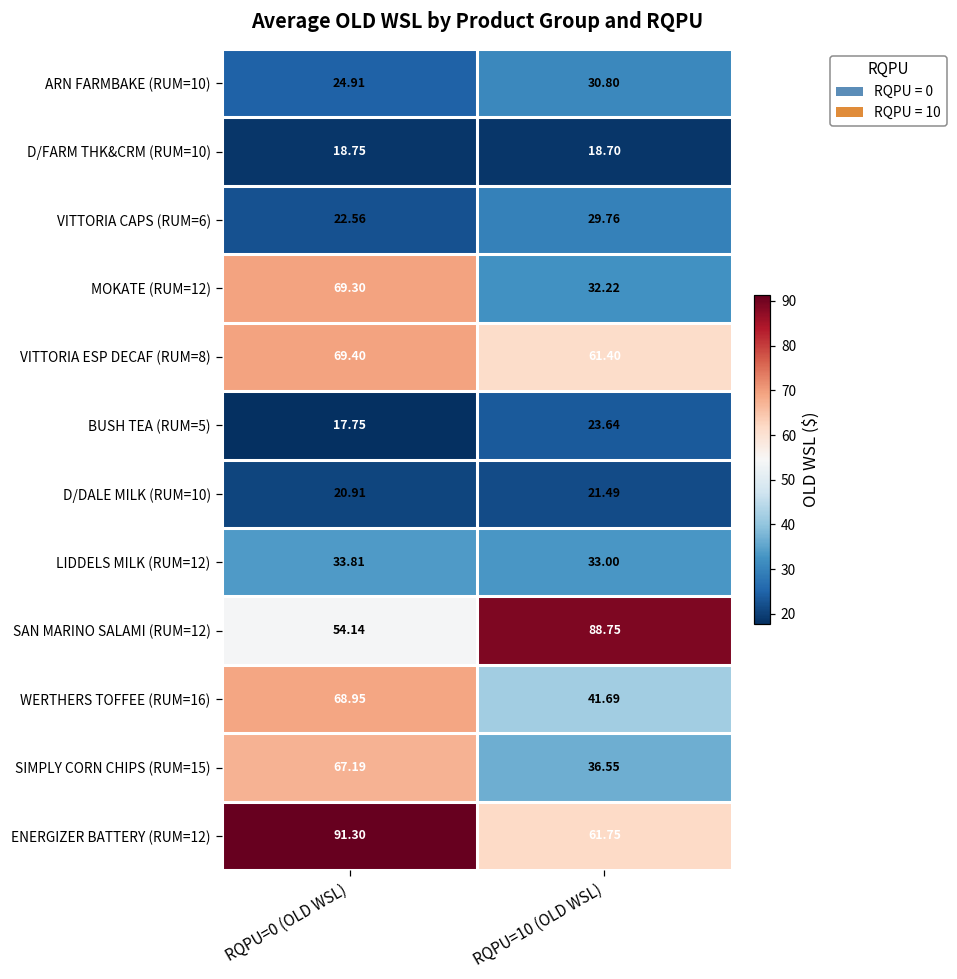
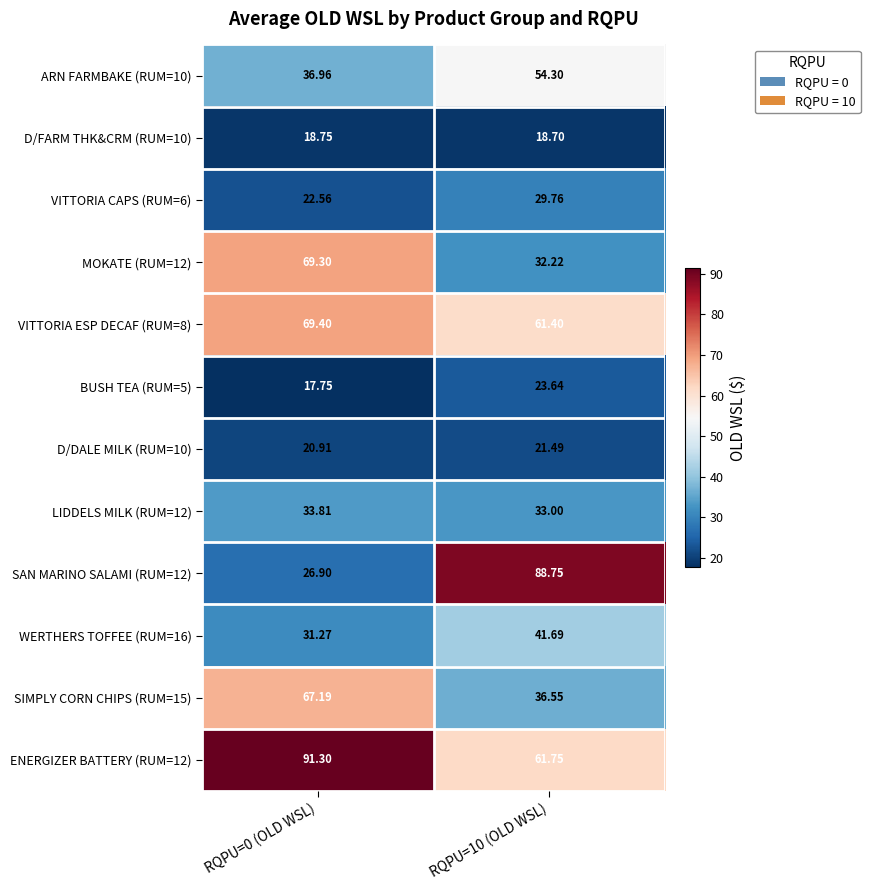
  {
    "ARN FARMBAKE (RUM=10)": {
-     "RQPU=0 (OLD WSL)": 24.91,
-     "RQPU=10 (OLD WSL)": 30.80
+     "RQPU=0 (OLD WSL)": 36.96,
+     "RQPU=10 (OLD WSL)": 54.30
    },
    "D/FARM THK&CRM (RUM=10)": {
      "RQPU=0 (OLD WSL)": 18.75,
      "RQPU=10 (OLD WSL)": 18.70
    },
    "VITTORIA CAPS (RUM=6)": {
      "RQPU=0 (OLD WSL)": 22.56,
      "RQPU=10 (OLD WSL)": 29.76
    },
    "MOKATE (RUM=12)": {
      "RQPU=0 (OLD WSL)": 69.30,
      "RQPU=10 (OLD WSL)": 32.22
    },
    "VITTORIA ESP DECAF (RUM=8)": {
      "RQPU=0 (OLD WSL)": 69.40,
      "RQPU=10 (OLD WSL)": 61.40
    },
    "BUSH TEA (RUM=5)": {
      "RQPU=0 (OLD WSL)": 17.75,
      "RQPU=10 (OLD WSL)": 23.64
    },
    "D/DALE MILK (RUM=10)": {
      "RQPU=0 (OLD WSL)": 20.91,
      "RQPU=10 (OLD WSL)": 21.49
    },
    "LIDDELS MILK (RUM=12)": {
      "RQPU=0 (OLD WSL)": 33.81,
      "RQPU=10 (OLD WSL)": 33.00
    },
    "SAN MARINO SALAMI (RUM=12)": {
-     "RQPU=0 (OLD WSL)": 54.14,
+     "RQPU=0 (OLD WSL)": 26.90,
      "RQPU=10 (OLD WSL)": 88.75
    },
    "WERTHERS TOFFEE (RUM=16)": {
-     "RQPU=0 (OLD WSL)": 68.95,
+     "RQPU=0 (OLD WSL)": 31.27,
      "RQPU=10 (OLD WSL)": 41.69
    },
    "SIMPLY CORN CHIPS (RUM=15)": {
      "RQPU=0 (OLD WSL)": 67.19,
      "RQPU=10 (OLD WSL)": 36.55
    },
    "ENERGIZER BATTERY (RUM=12)": {
      "RQPU=0 (OLD WSL)": 91.30,
      "RQPU=10 (OLD WSL)": 61.75
    }
  }
